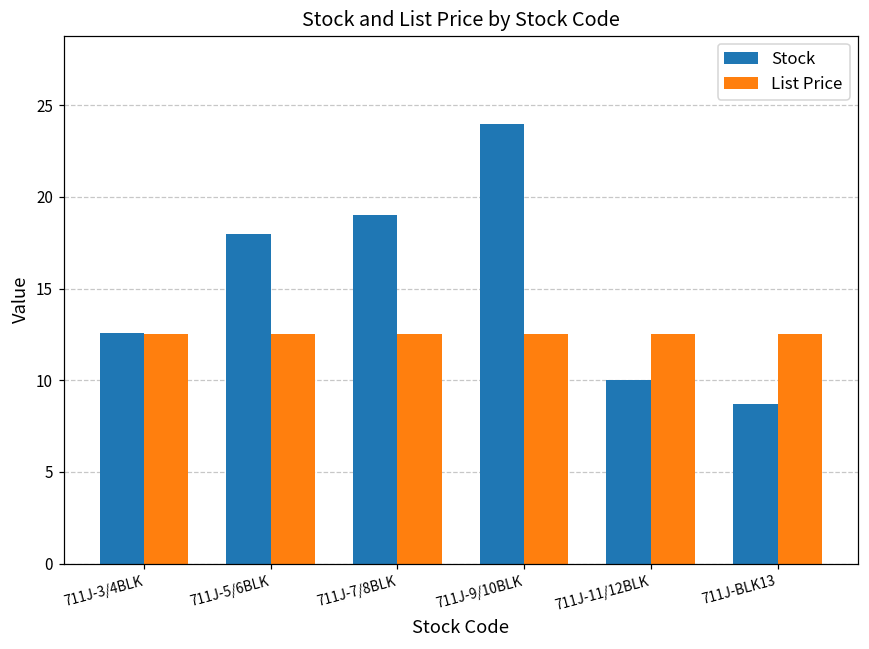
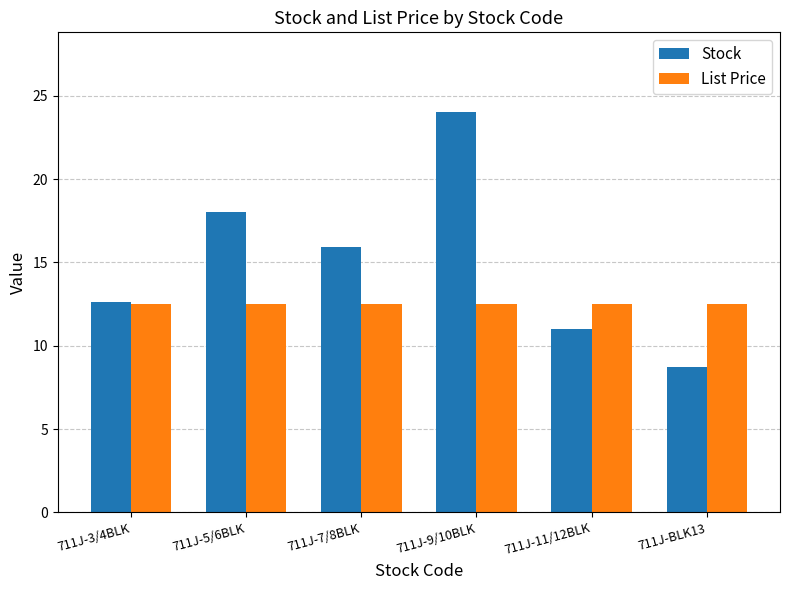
  {
    "Stock": {
      "711J-3/4BLK": 12.6,
      "711J-5/6BLK": 18.0,
-     "711J-7/8BLK": 19.0,
+     "711J-7/8BLK": 15.9,
      "711J-9/10BLK": 24.0,
-     "711J-11/12BLK": 10,
+     "711J-11/12BLK": 11,
      "711J-BLK13": 8.7
    },
    "List Price": {
      "711J-3/4BLK": 12.5,
      "711J-5/6BLK": 12.5,
      "711J-7/8BLK": 12.5,
      "711J-9/10BLK": 12.5,
      "711J-11/12BLK": 12.5,
      "711J-BLK13": 12.5
    }
  }
